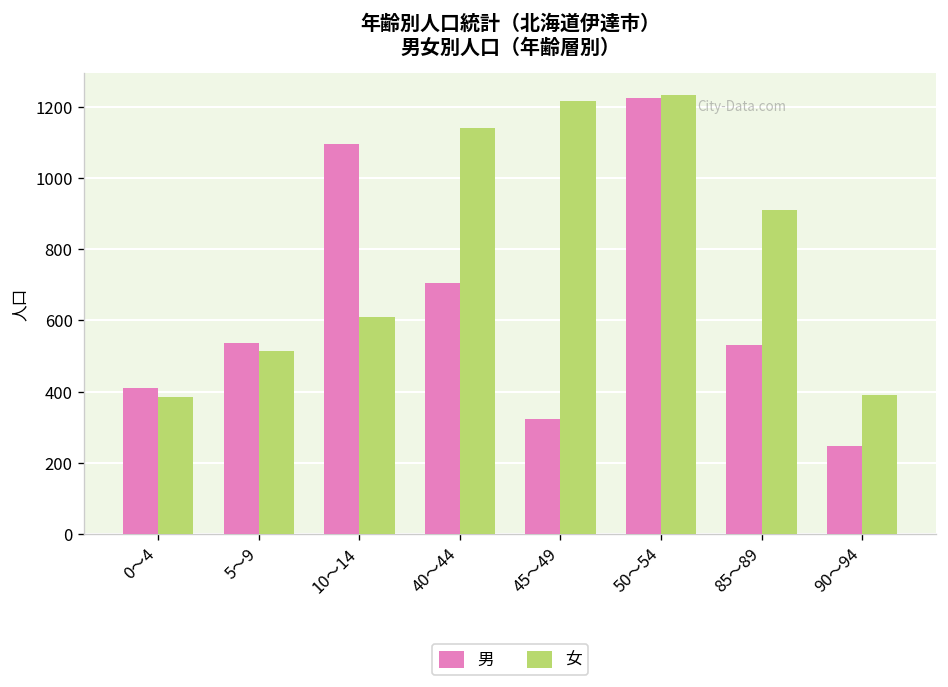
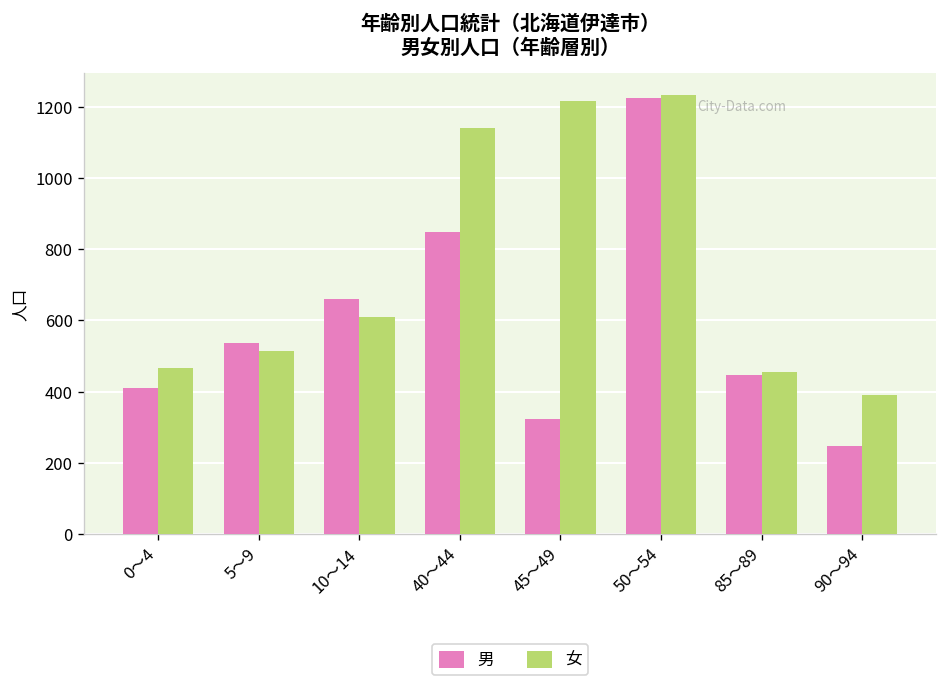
  {
    "男": {
      "0～4": 410,
      "5～9": 540,
-     "10～14": 1100,
-     "40～44": 710,
+     "10～14": 660,
+     "40～44": 850,
      "45～49": 320,
      "50～54": 1230,
-     "85～89": 530,
+     "85～89": 450,
      "90～94": 250
    },
    "女": {
-     "0～4": 390,
+     "0～4": 470,
      "5～9": 520,
      "10～14": 610,
      "40～44": 1140,
      "45～49": 1220,
      "50～54": 1230,
-     "85～89": 910,
+     "85～89": 460,
      "90～94": 390
    }
  }
